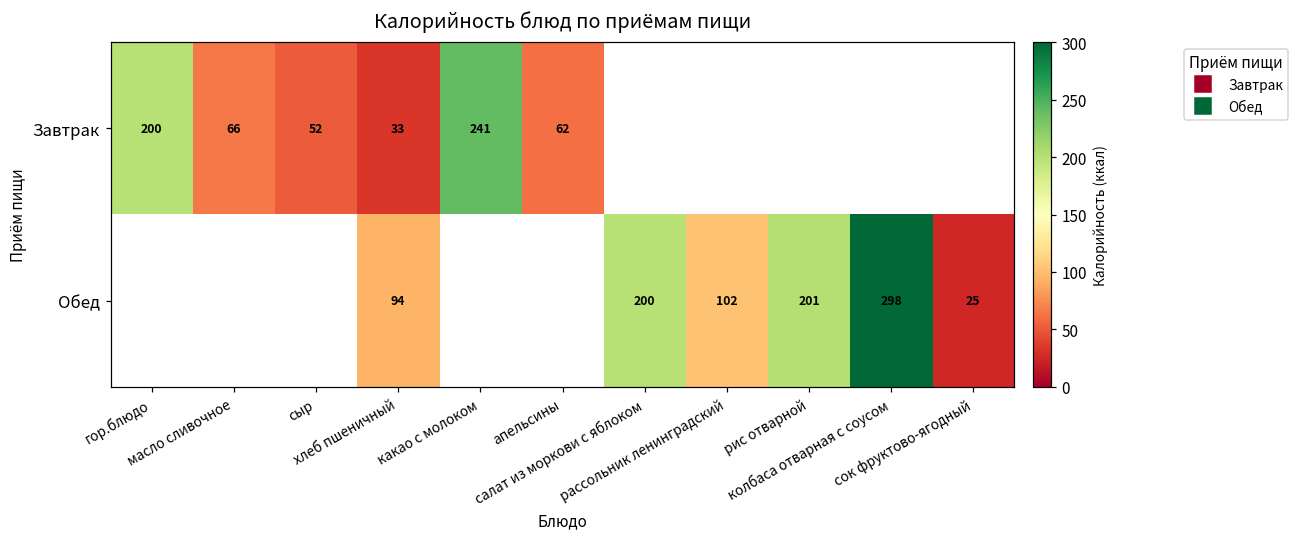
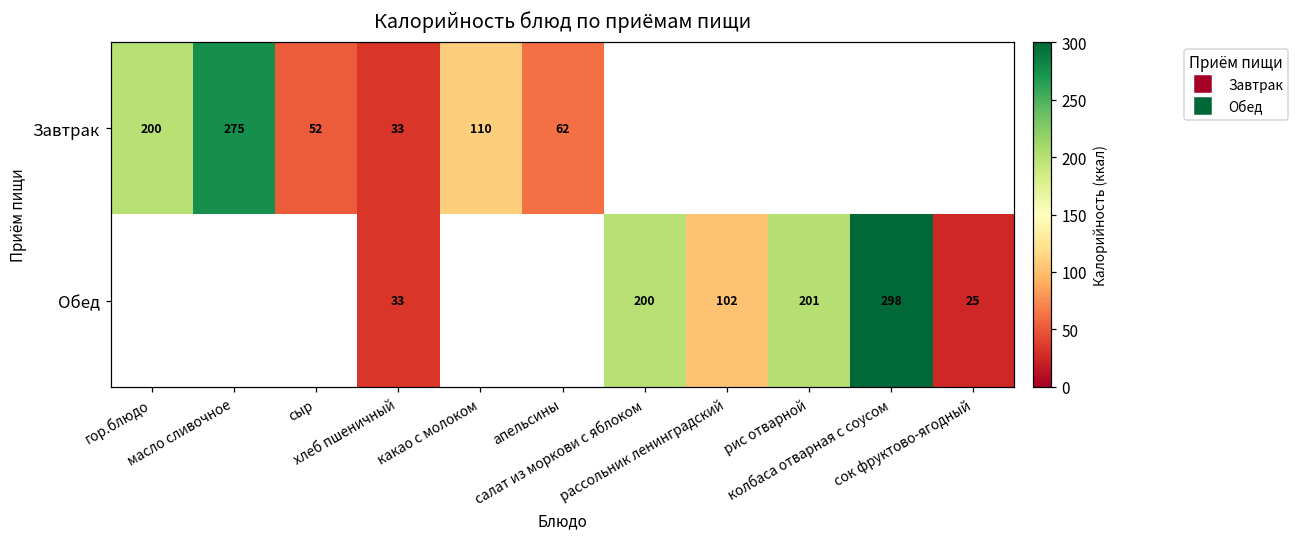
  {
    "Завтрак": {
      "гор.блюдо": 200,
-     "масло сливочное": 66,
+     "масло сливочное": 275,
      "сыр": 52,
      "хлеб пшеничный": 33,
-     "какао с молоком": 241,
+     "какао с молоком": 110,
      "апельсины": 62
    },
    "Обед": {
-     "хлеб пшеничный": 94,
+     "хлеб пшеничный": 33,
      "салат из моркови с яблоком": 200,
      "рассольник ленинградский": 102,
      "рис отварной": 201,
      "колбаса отварная с соусом": 298,
      "сок фруктово-ягодный": 25
    }
  }
